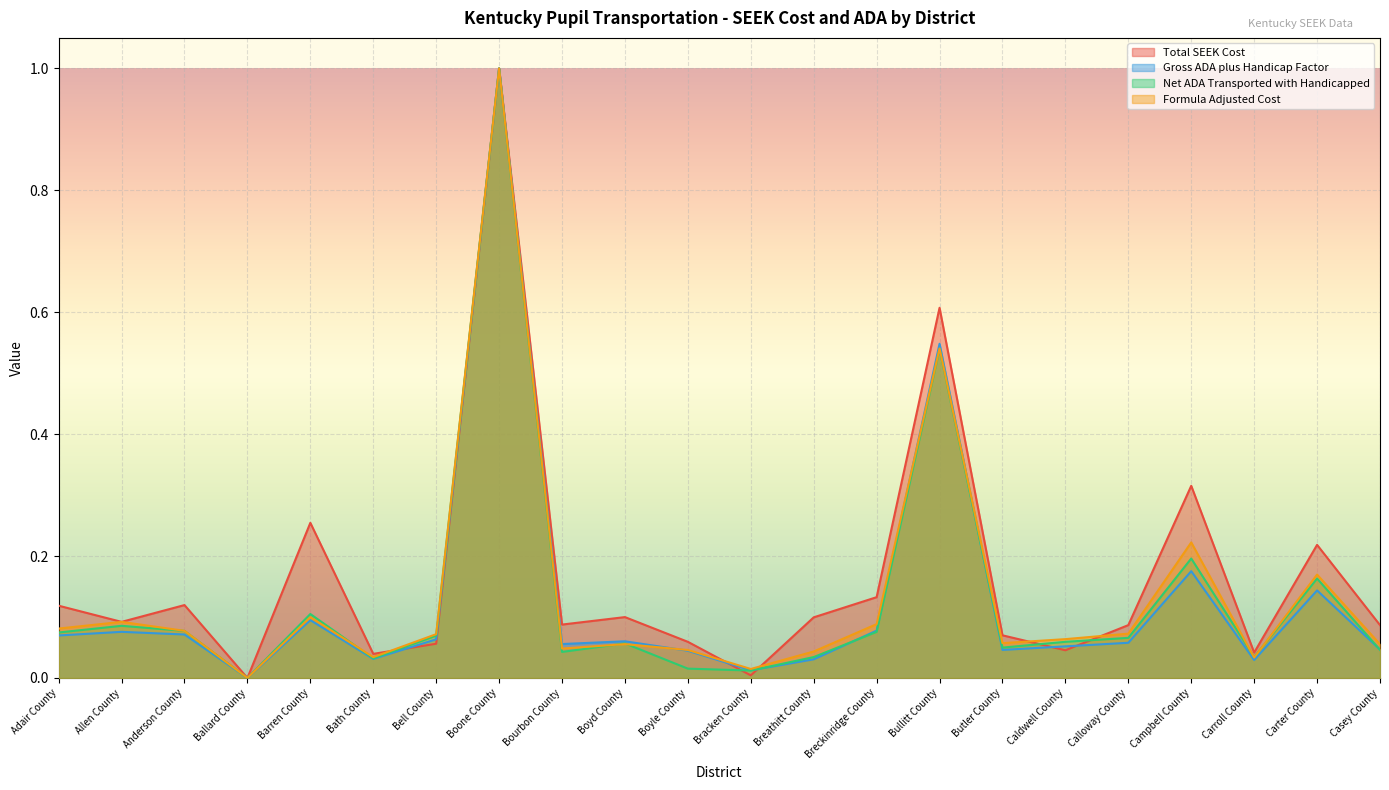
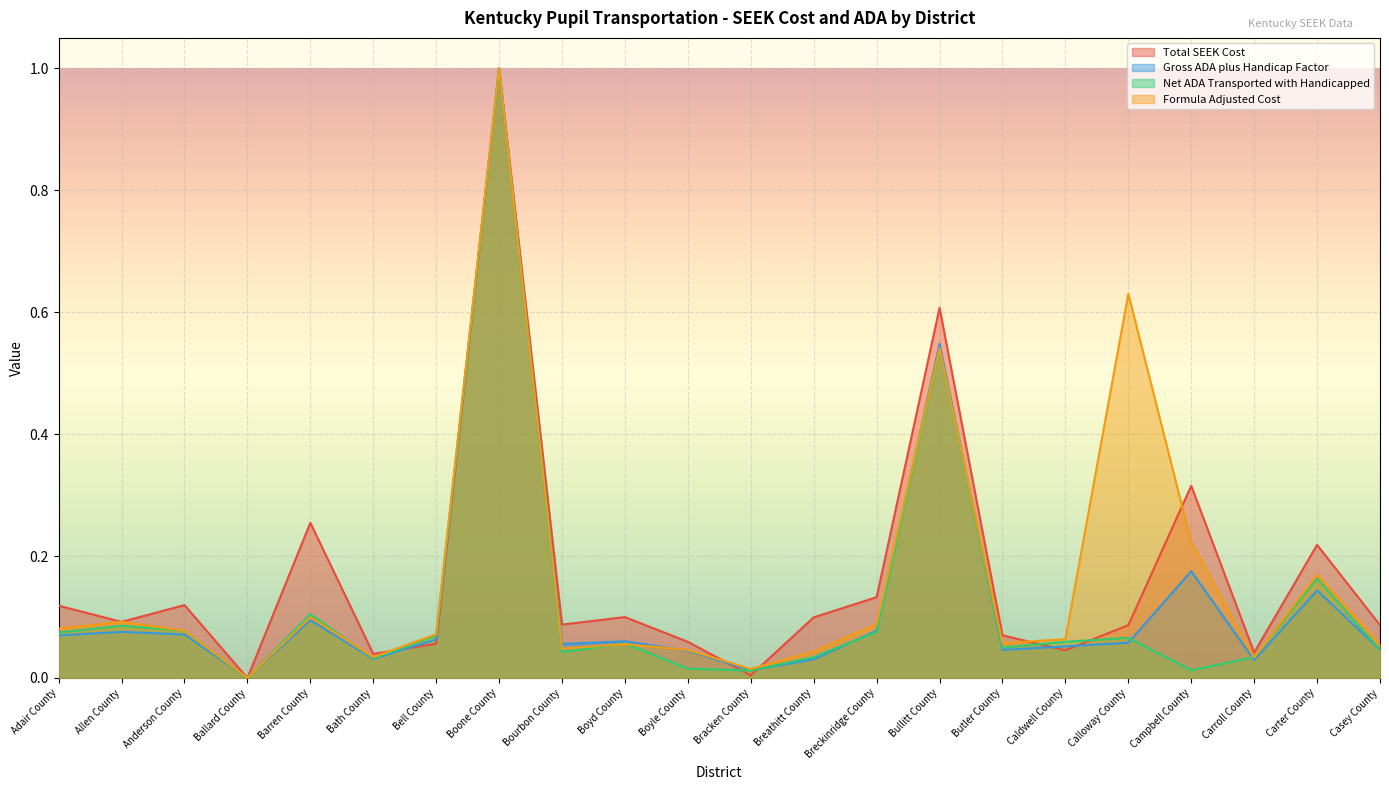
  {
    "Total SEEK Cost": {
      "Adair County": 0.12,
      "Anderson County": 0.12,
      "Barren County": 0.25,
      "Bath County": 0.04,
      "Bell County": 0.06,
      "Bourbon County": 0.09,
      "Boyd County": 0.10,
      "Boyle County": 0.06,
      "Bracken County": 0.00,
      "Breathitt County": 0.10,
      "Breckinridge County": 0.13,
      "Bullitt County": 0.61,
      "Butler County": 0.07,
      "Caldwell County": 0.05,
      "Calloway County": 0.09,
      "Campbell County": 0.32,
      "Carroll County": 0.04,
      "Carter County": 0.22,
      "Casey County": 0.09
    },
    "Gross ADA plus Handicap Factor": {
      "Adair County": 0.07,
      "Allen County": 0.08,
      "Anderson County": 0.07,
      "Barren County": 0.09,
      "Bell County": 0.06,
      "Bourbon County": 0.06,
      "Bullitt County": 0.55,
      "Caldwell County": 0.05,
      "Calloway County": 0.06,
      "Campbell County": 0.18,
      "Carter County": 0.14
    },
    "Net ADA Transported with Handicapped": {
      "Adair County": 0.07,
      "Allen County": 0.09,
      "Barren County": 0.10,
      "Bourbon County": 0.04,
      "Boyle County": 0.02,
      "Caldwell County": 0.06,
      "Calloway County": 0.07,
-     "Campbell County": 0.20,
+     "Campbell County": 0.01,
      "Carter County": 0.16
    },
    "Formula Adjusted Cost": {
      "Adair County": 0.08,
      "Barren County": 0.10,
      "Bourbon County": 0.05,
      "Breathitt County": 0.04,
      "Breckinridge County": 0.09,
      "Butler County": 0.06,
      "Caldwell County": 0.06,
-     "Calloway County": 0.07,
+     "Calloway County": 0.63,
      "Campbell County": 0.22,
      "Carter County": 0.17,
      "Casey County": 0.06
    }
  }
